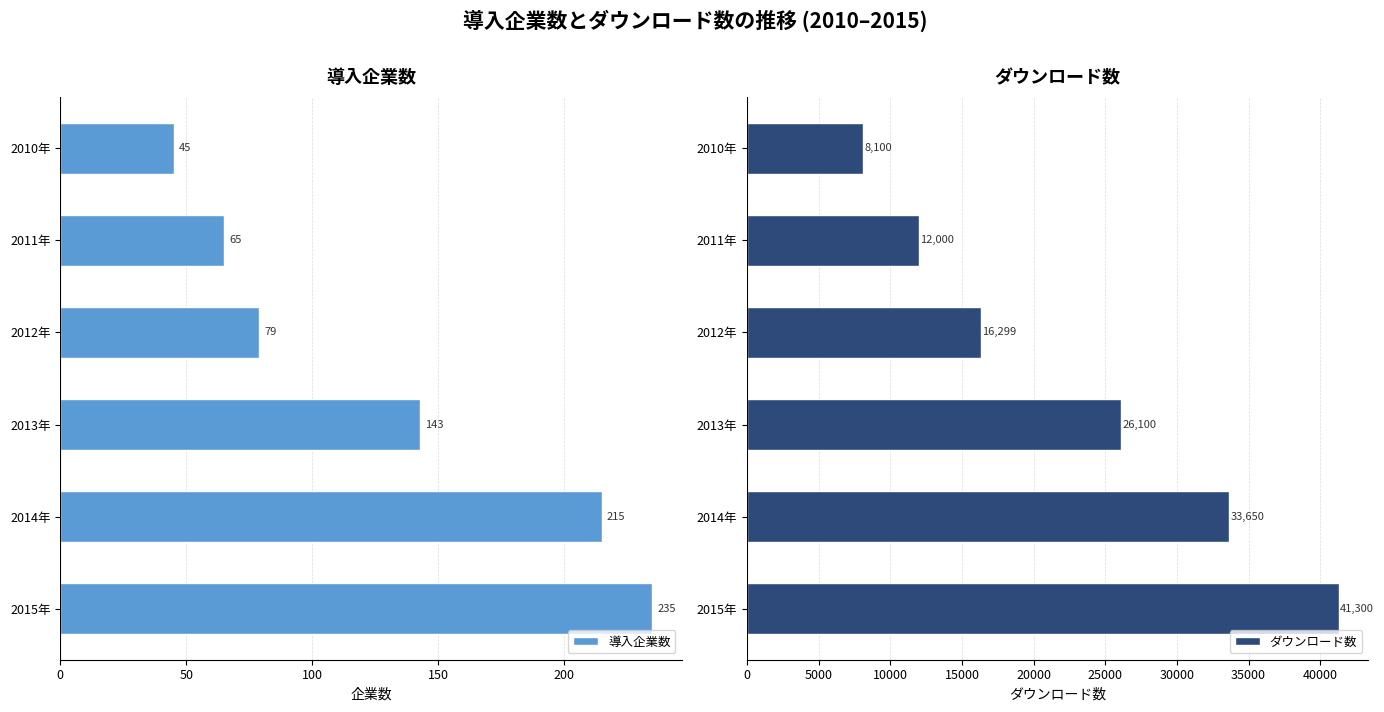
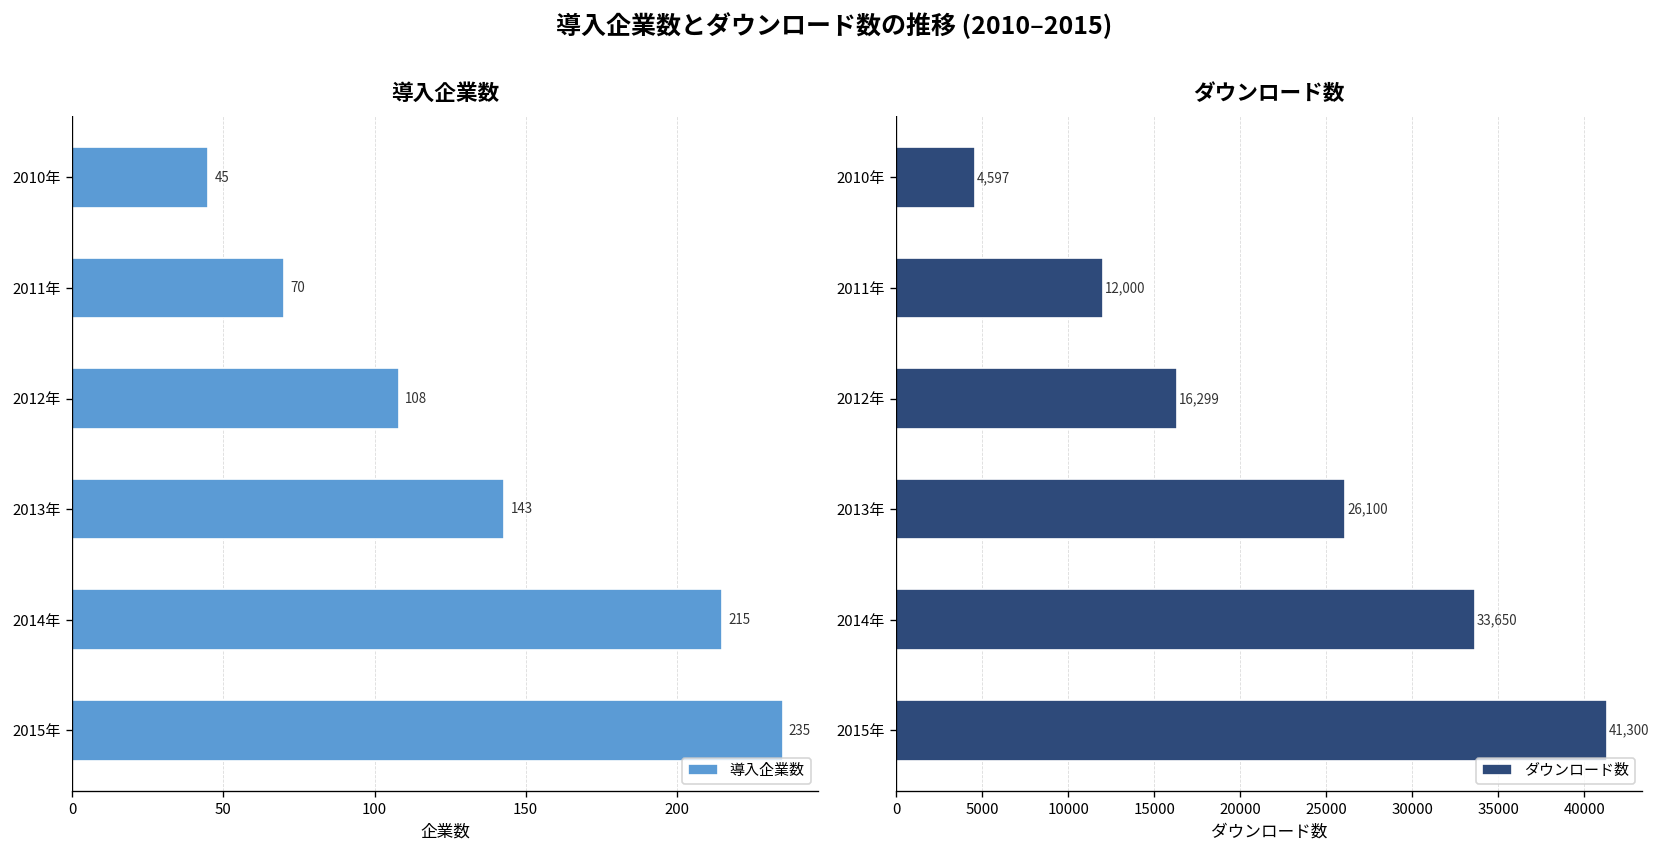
  {
    "導入企業数": {
      "2010年": "45",
-     "2011年": "65",
-     "2012年": "79",
+     "2011年": "70",
+     "2012年": "108",
      "2013年": "143",
      "2014年": "215",
      "2015年": "235"
    },
    "ダウンロード数": {
-     "2010年": "8,100",
+     "2010年": "4,597",
      "2011年": "12,000",
      "2012年": "16,299",
      "2013年": "26,100",
      "2014年": "33,650",
      "2015年": "41,300"
    }
  }
